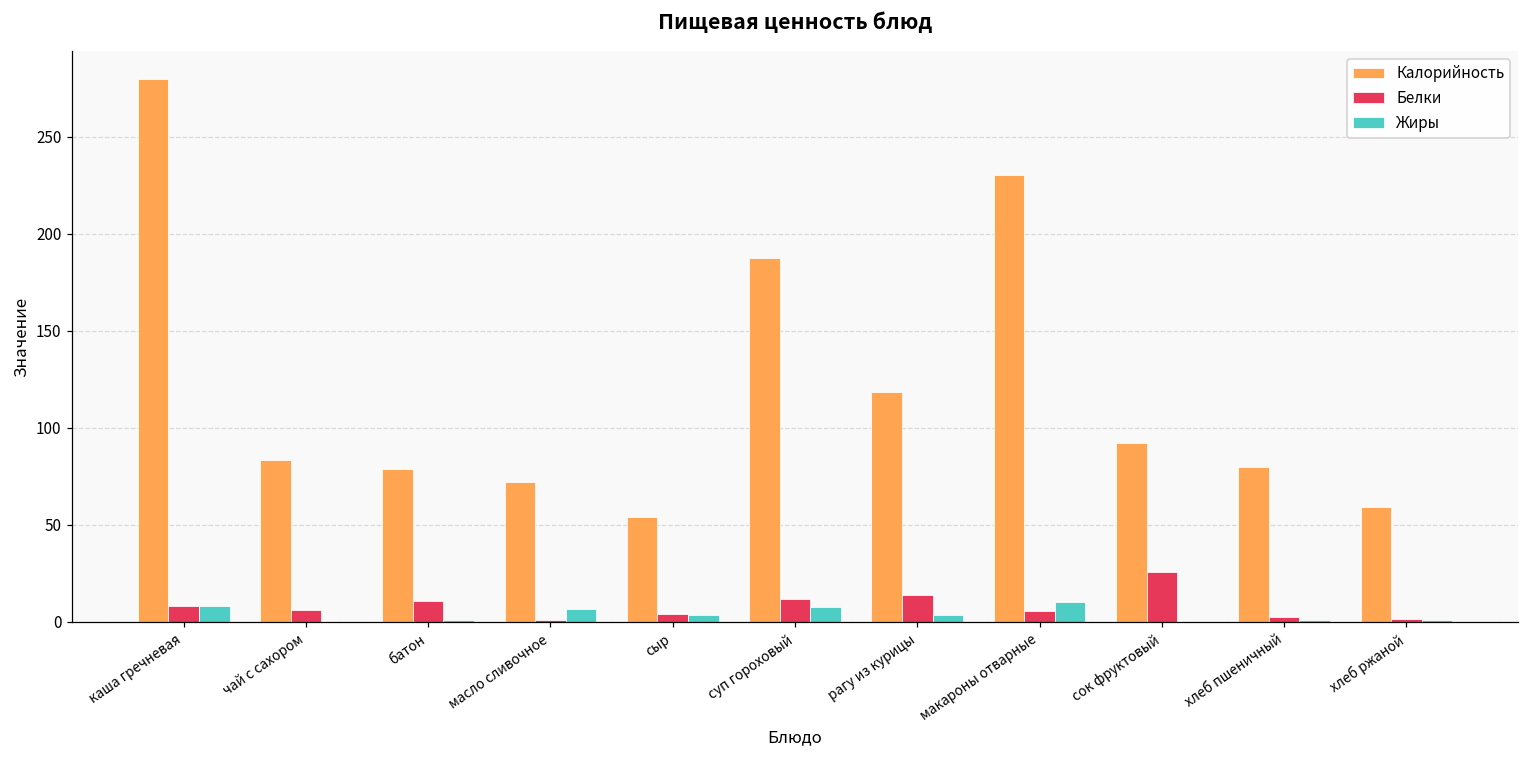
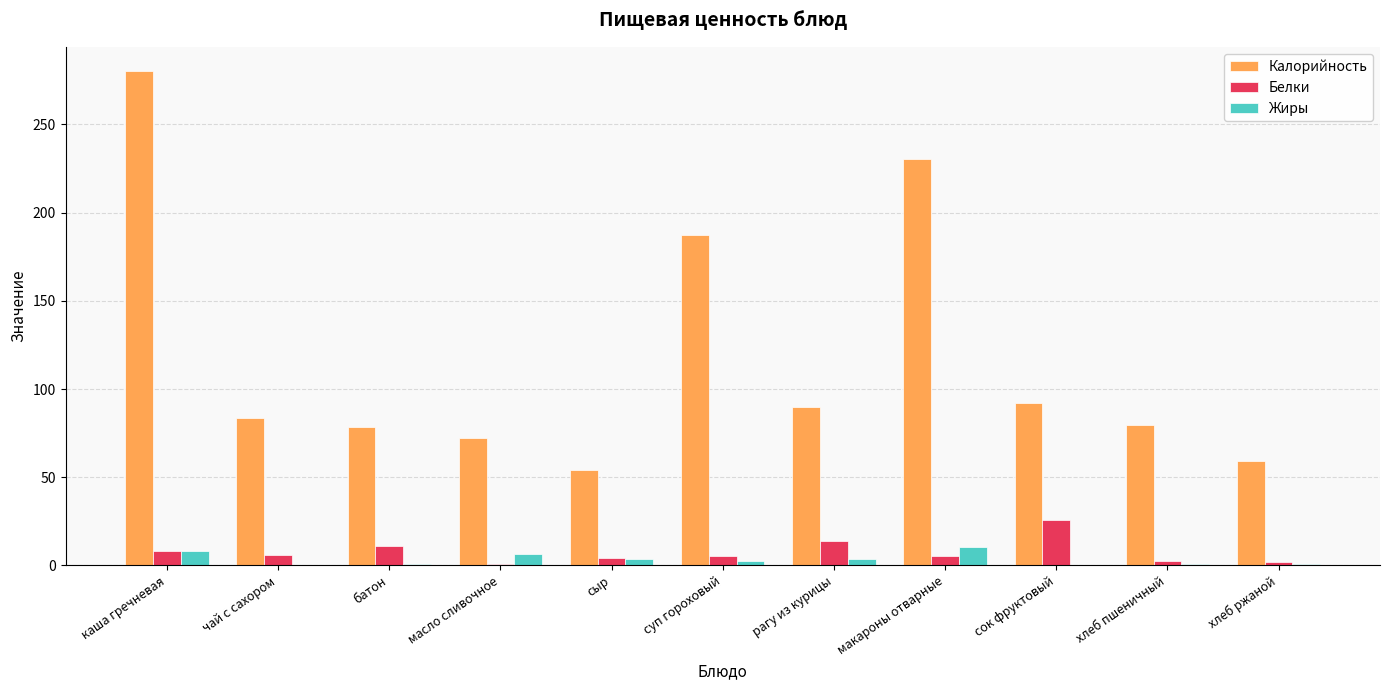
  {
    "Калорийность": {
      "каша гречневая": 280,
      "чай с сахором": 83,
      "батон": 79,
      "масло сливочное": 72,
      "сыр": 54,
      "суп гороховый": 188,
-     "рагу из курицы": 118,
+     "рагу из курицы": 90,
      "макароны отварные": 230,
      "сок фруктовый": 92,
      "хлеб пшеничный": 80,
      "хлеб ржаной": 59
    },
    "Белки": {
      "каша гречневая": 8,
      "чай с сахором": 6,
      "батон": 11,
      "сыр": 4,
-     "суп гороховый": 12,
+     "суп гороховый": 6,
      "рагу из курицы": 14,
      "макароны отварные": 6,
      "сок фруктовый": 26,
      "хлеб пшеничный": 3,
      "хлеб ржаной": 2
    },
    "Жиры": {
      "каша гречневая": 8,
      "масло сливочное": 7,
      "сыр": 4,
-     "суп гороховый": 8,
+     "суп гороховый": 3,
      "рагу из курицы": 4,
      "макароны отварные": 10
    }
  }
